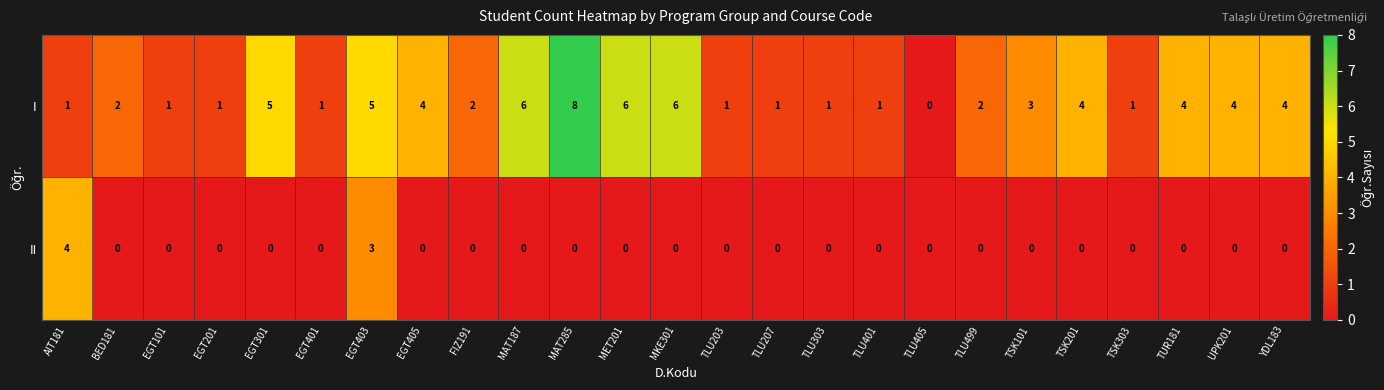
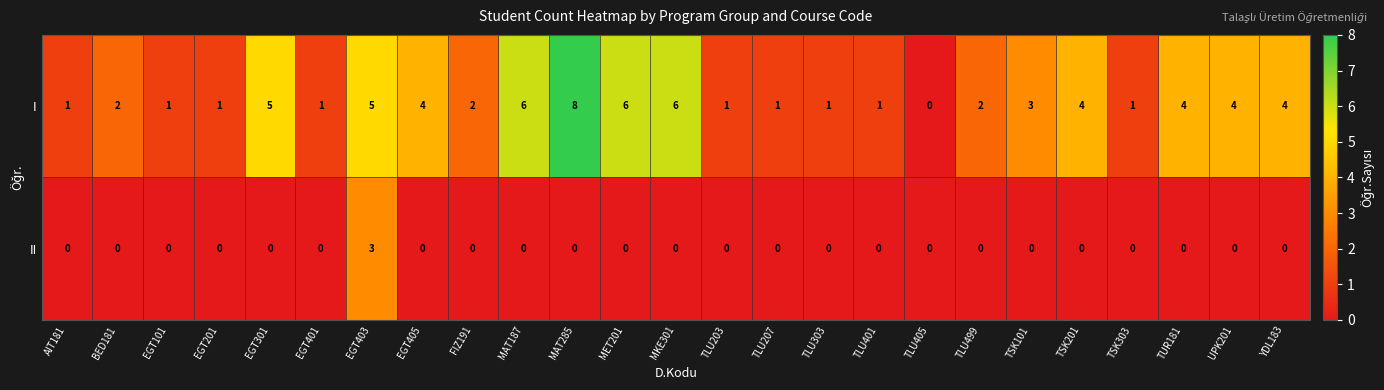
  {
    "I": {
      "AIT181": 1,
      "BED181": 2,
      "EGT101": 1,
      "EGT201": 1,
      "EGT301": 5,
      "EGT401": 1,
      "EGT403": 5,
      "EGT405": 4,
      "FIZ191": 2,
      "MAT187": 6,
      "MAT285": 8,
      "MET201": 6,
      "MKE301": 6,
      "TLU203": 1,
      "TLU207": 1,
      "TLU303": 1,
      "TLU401": 1,
      "TLU405": 0,
      "TLU499": 2,
      "TSK101": 3,
      "TSK201": 4,
      "TSK303": 1,
      "TUR181": 4,
      "UPK201": 4,
      "YDL183": 4
    },
    "II": {
-     "AIT181": 4,
+     "AIT181": 0,
      "BED181": 0,
      "EGT101": 0,
      "EGT201": 0,
      "EGT301": 0,
      "EGT401": 0,
      "EGT403": 3,
      "EGT405": 0,
      "FIZ191": 0,
      "MAT187": 0,
      "MAT285": 0,
      "MET201": 0,
      "MKE301": 0,
      "TLU203": 0,
      "TLU207": 0,
      "TLU303": 0,
      "TLU401": 0,
      "TLU405": 0,
      "TLU499": 0,
      "TSK101": 0,
      "TSK201": 0,
      "TSK303": 0,
      "TUR181": 0,
      "UPK201": 0,
      "YDL183": 0
    }
  }
